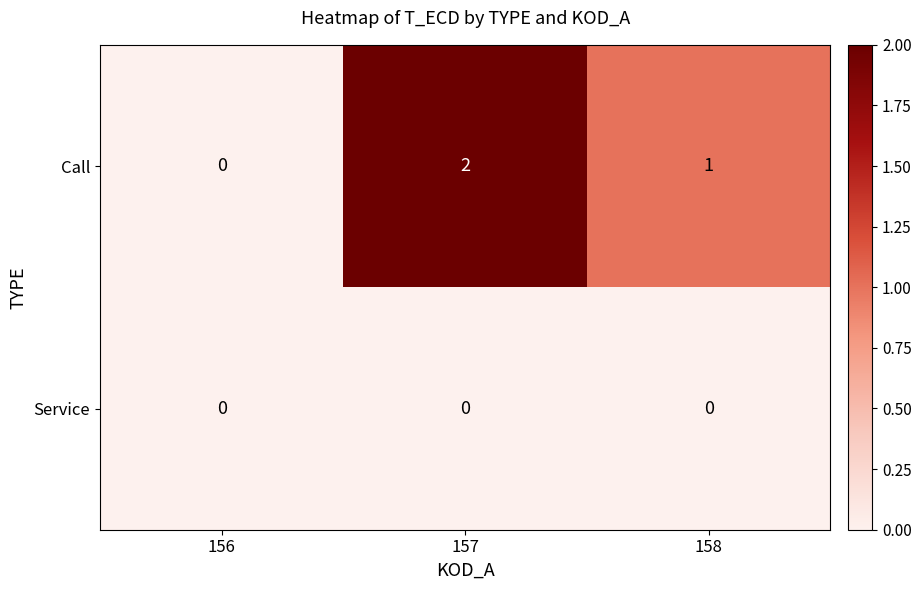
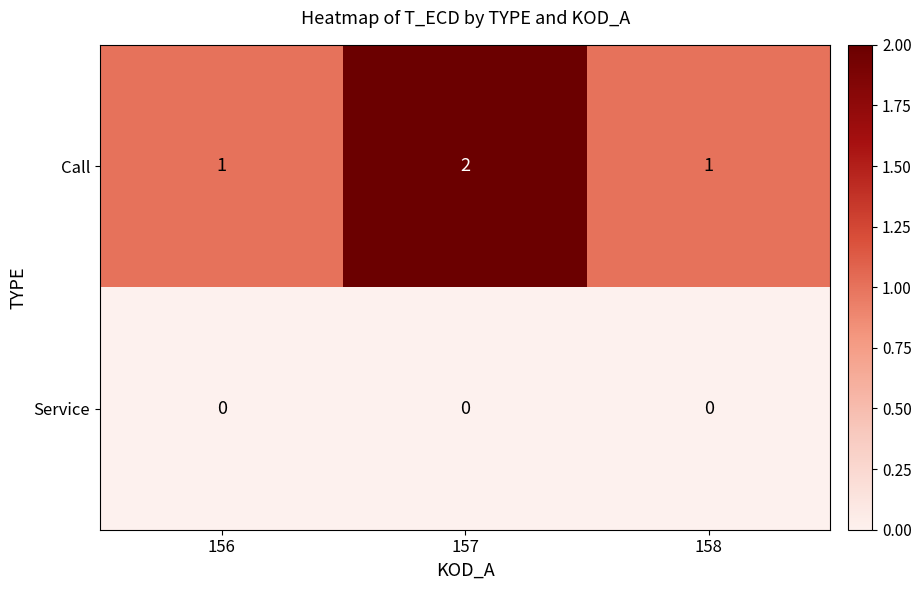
  {
    "Call": {
-     "156": 0,
+     "156": 1,
      "157": 2,
      "158": 1
    },
    "Service": {
      "156": 0,
      "157": 0,
      "158": 0
    }
  }
